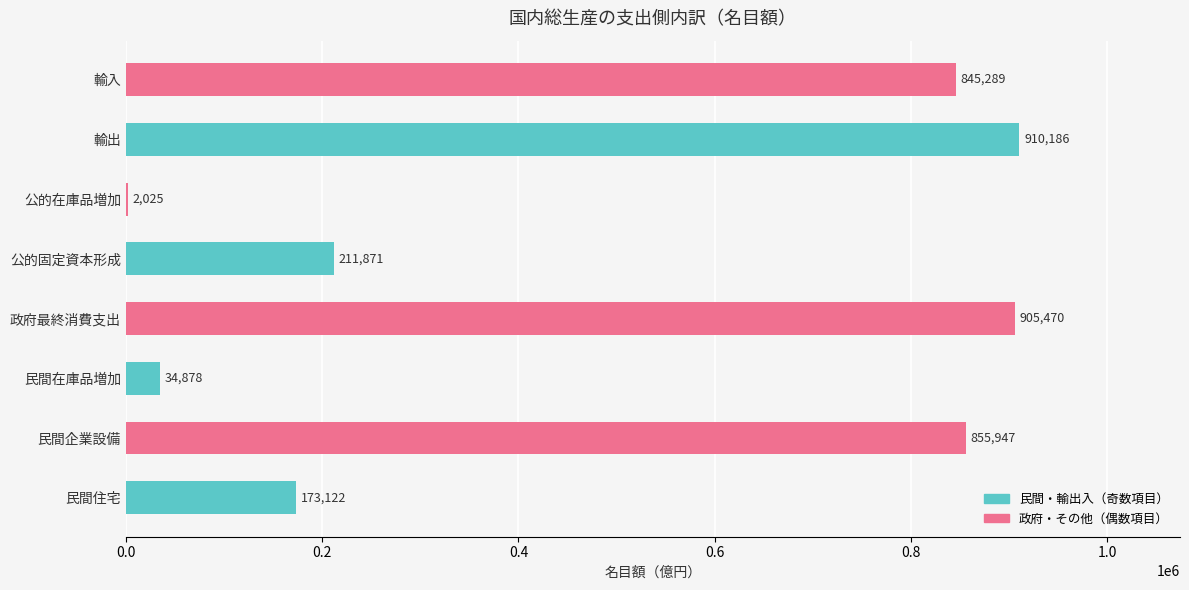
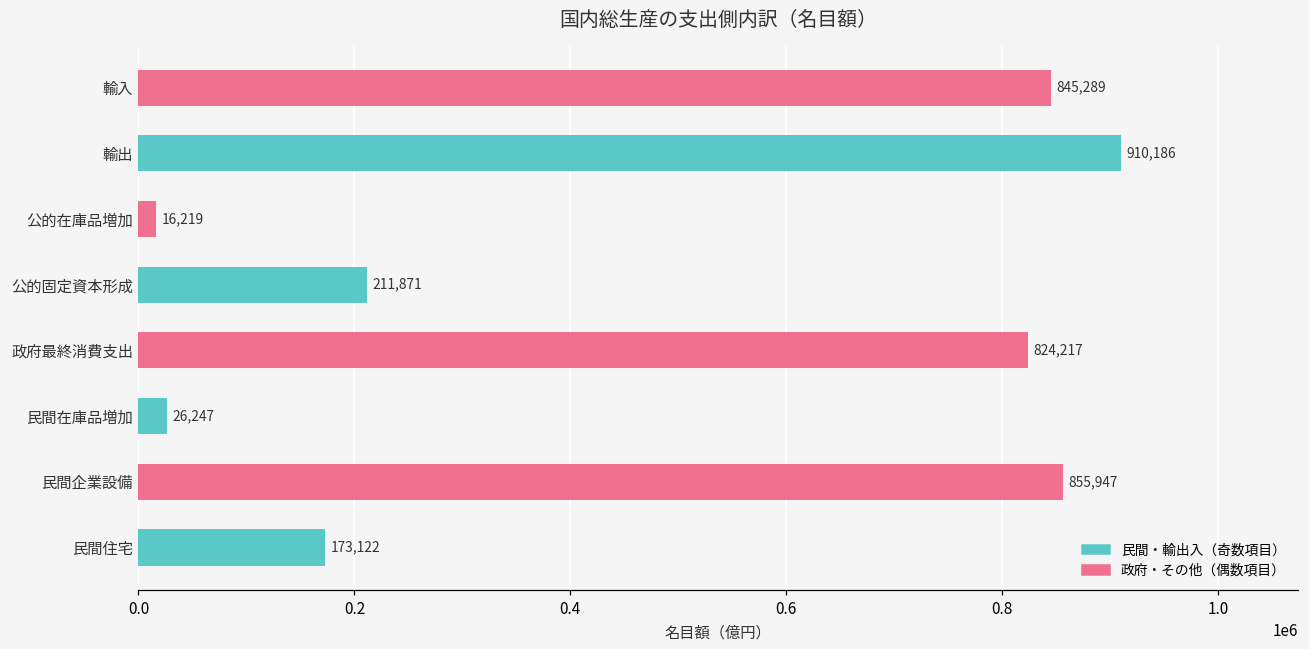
  {
    "輸入": "845,289",
    "輸出": "910,186",
-   "公的在庫品増加": "2,025",
+   "公的在庫品増加": "16,219",
    "公的固定資本形成": "211,871",
-   "政府最終消費支出": "905,470",
-   "民間在庫品増加": "34,878",
+   "政府最終消費支出": "824,217",
+   "民間在庫品増加": "26,247",
    "民間企業設備": "855,947",
    "民間住宅": "173,122"
  }
